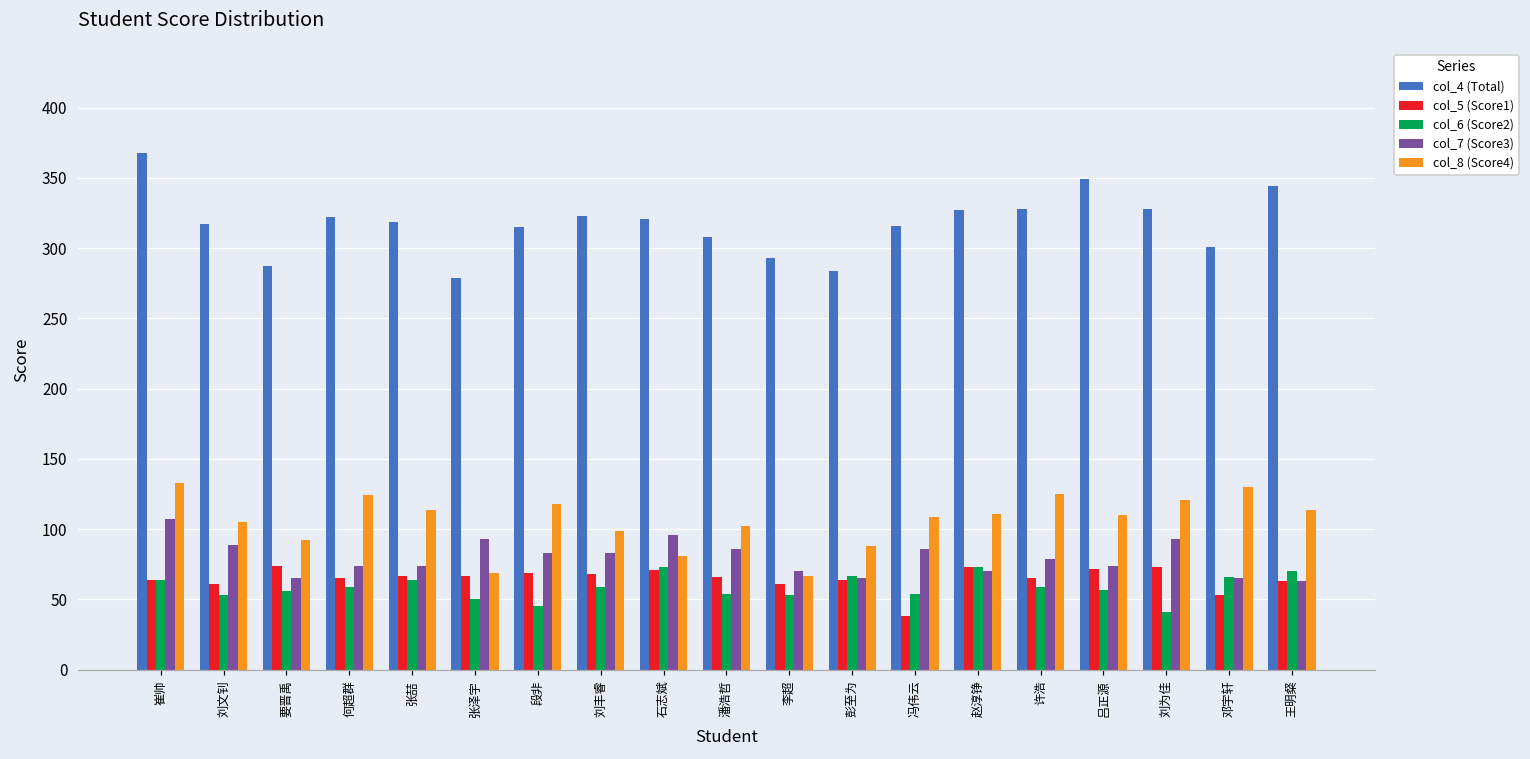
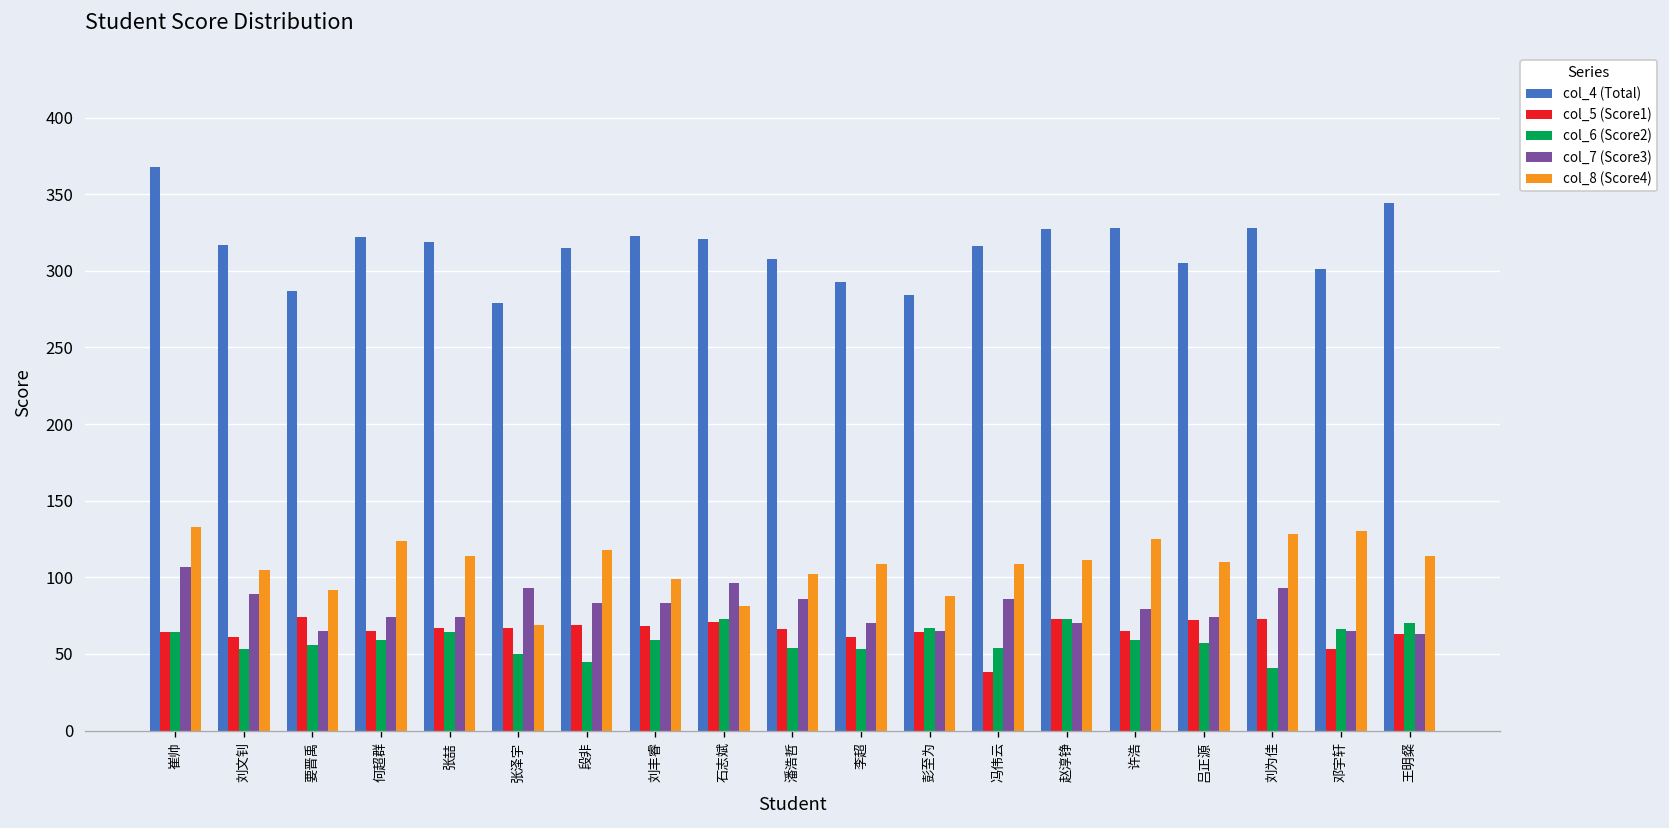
  {
    "col_4 (Total)": {
      "崔帅": 368,
      "刘文钊": 317,
      "要晋禹": 287,
      "何超群": 322,
      "张喆": 319,
      "张泽宇": 279,
      "段非": 315,
      "刘丰睿": 323,
      "石志斌": 321,
      "潘浩哲": 308,
      "李超": 293,
      "彭至为": 284,
      "冯伟云": 316,
      "赵淳铮": 327,
      "许浩": 328,
-     "吕正源": 349,
+     "吕正源": 305,
      "刘为佳": 328,
      "邓宇轩": 301,
      "王明粲": 344
    },
    "col_5 (Score1)": {
      "崔帅": 64,
      "刘文钊": 61,
      "要晋禹": 74,
      "何超群": 65,
      "张喆": 67,
      "张泽宇": 67,
      "段非": 69,
      "刘丰睿": 68,
      "石志斌": 71,
      "潘浩哲": 66,
      "李超": 61,
      "彭至为": 64,
      "冯伟云": 38,
      "赵淳铮": 73,
      "许浩": 65,
      "吕正源": 72,
      "刘为佳": 73,
      "邓宇轩": 53,
      "王明粲": 63
    },
    "col_6 (Score2)": {
      "崔帅": 64,
      "刘文钊": 53,
      "要晋禹": 56,
      "何超群": 59,
      "张喆": 64,
      "张泽宇": 50,
      "段非": 45,
      "刘丰睿": 59,
      "石志斌": 73,
      "潘浩哲": 54,
      "李超": 53,
      "彭至为": 67,
      "冯伟云": 54,
      "赵淳铮": 73,
      "许浩": 59,
      "吕正源": 57,
      "刘为佳": 41,
      "邓宇轩": 66,
      "王明粲": 70
    },
    "col_7 (Score3)": {
      "崔帅": 107,
      "刘文钊": 89,
      "要晋禹": 65,
      "何超群": 74,
      "张喆": 74,
      "张泽宇": 93,
      "段非": 83,
      "刘丰睿": 83,
      "石志斌": 96,
      "潘浩哲": 86,
      "李超": 70,
      "彭至为": 65,
      "冯伟云": 86,
      "赵淳铮": 70,
      "许浩": 79,
      "吕正源": 74,
      "刘为佳": 93,
      "邓宇轩": 65,
      "王明粲": 63
    },
    "col_8 (Score4)": {
      "崔帅": 133,
      "刘文钊": 105,
      "要晋禹": 92,
      "何超群": 124,
      "张喆": 114,
      "张泽宇": 69,
      "段非": 118,
      "刘丰睿": 99,
      "石志斌": 81,
      "潘浩哲": 102,
-     "李超": 67,
+     "李超": 109,
      "彭至为": 88,
      "冯伟云": 109,
      "赵淳铮": 111,
      "许浩": 125,
      "吕正源": 110,
-     "刘为佳": 121,
+     "刘为佳": 128,
      "邓宇轩": 130,
      "王明粲": 114
    }
  }
